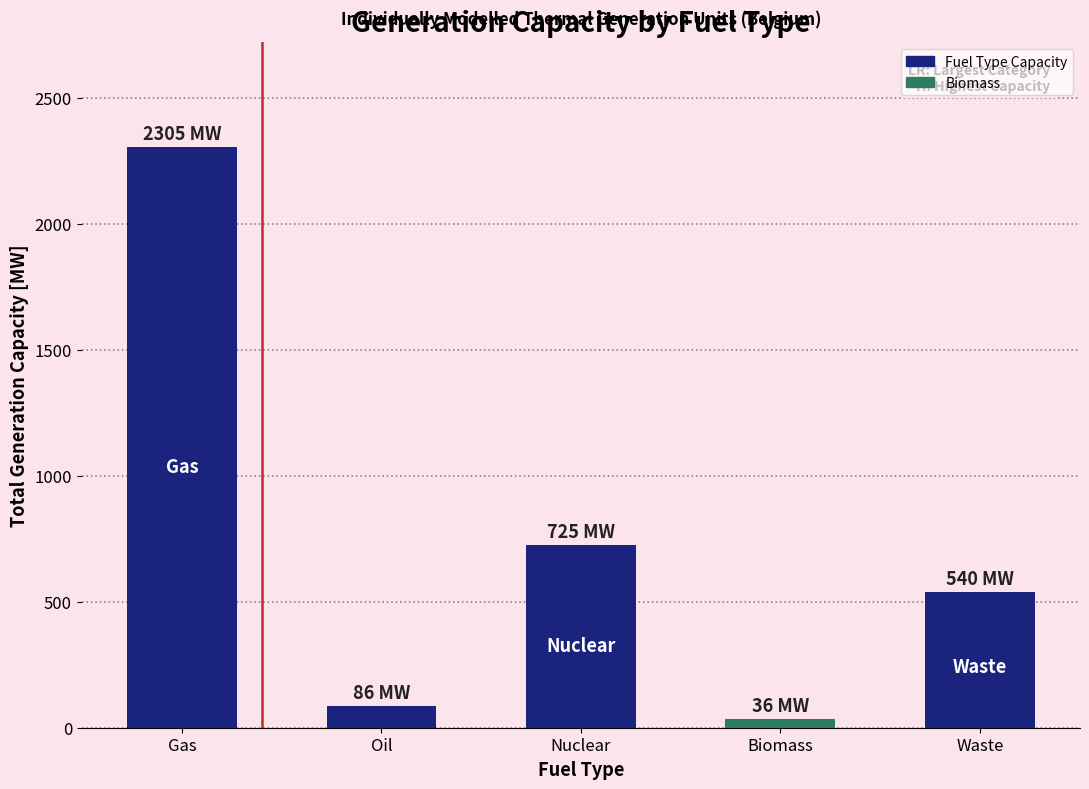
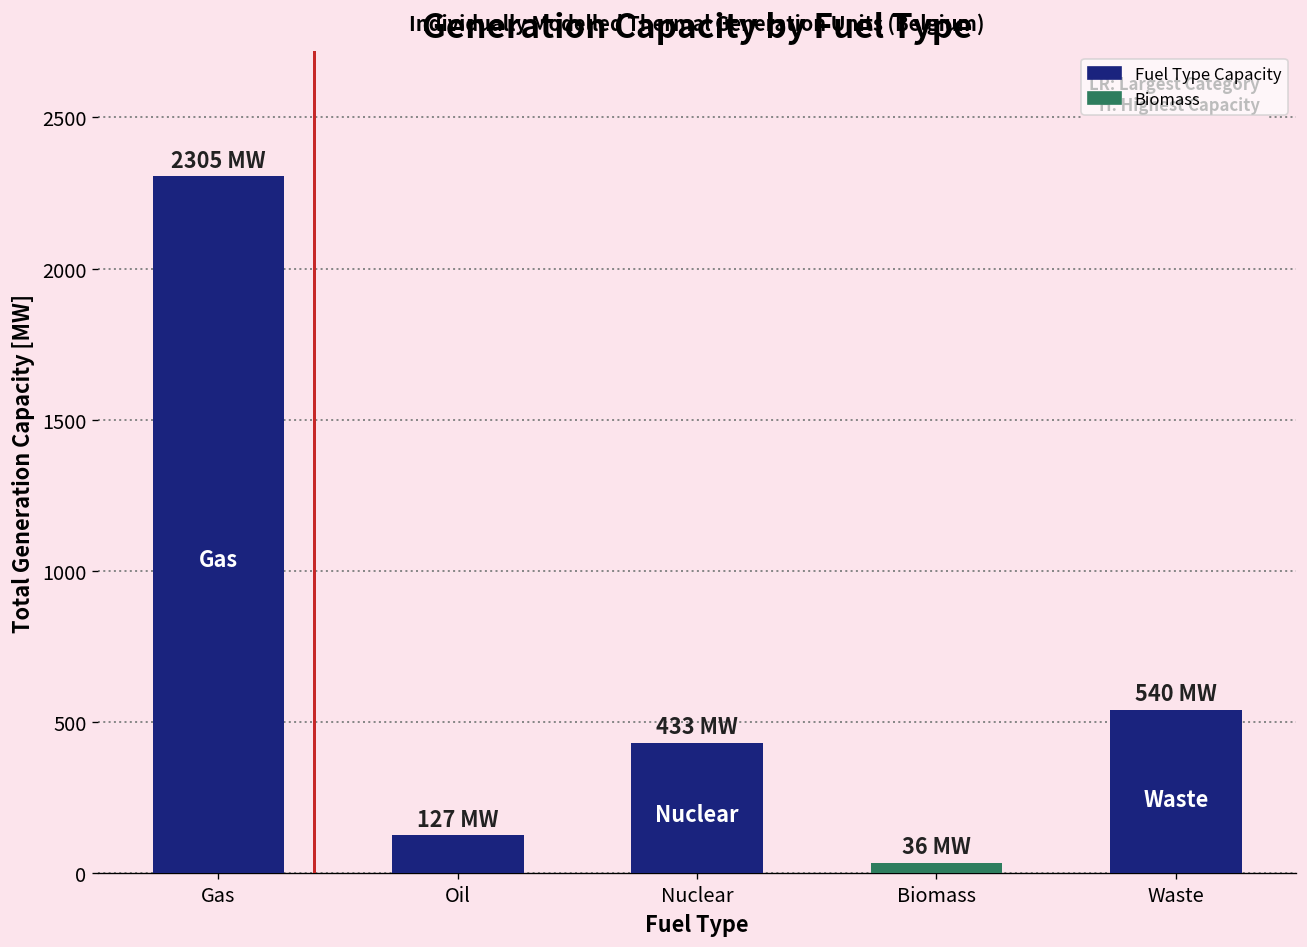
  {
    "Gas": 2305,
-   "Oil": 86,
-   "Nuclear": 725,
+   "Oil": 127,
+   "Nuclear": 433,
    "Biomass": 36,
    "Waste": 540
  }
